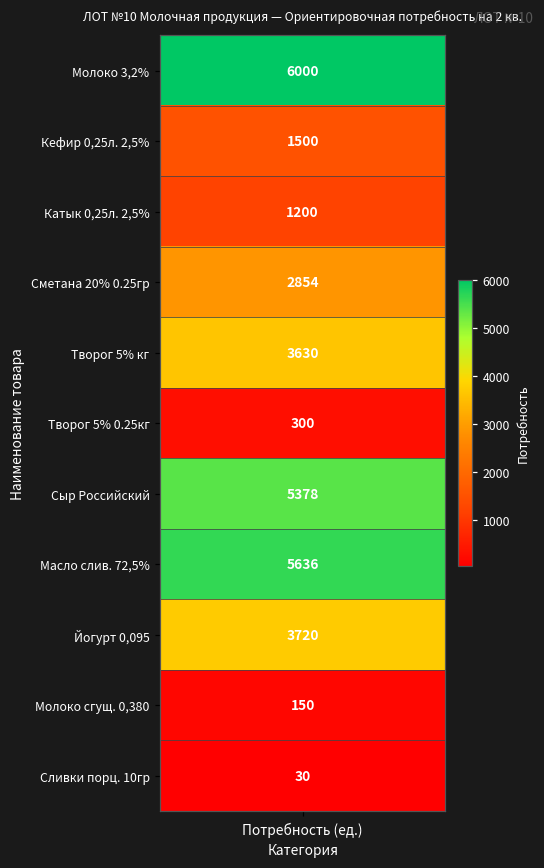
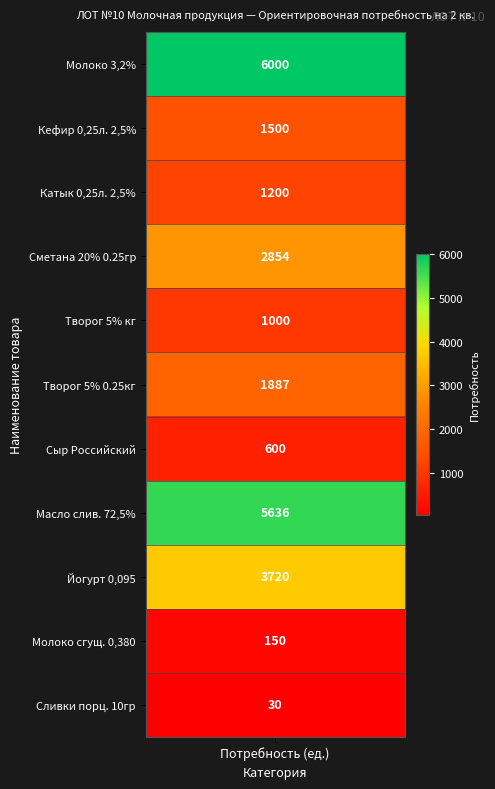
  {
    "Молоко 3,2%": {
      "Потребность (ед.)": 6000
    },
    "Кефир 0,25л. 2,5%": {
      "Потребность (ед.)": 1500
    },
    "Катык 0,25л. 2,5%": {
      "Потребность (ед.)": 1200
    },
    "Сметана 20% 0.25гр": {
      "Потребность (ед.)": 2854
    },
    "Творог 5% кг": {
-     "Потребность (ед.)": 3630
+     "Потребность (ед.)": 1000
    },
    "Творог 5% 0.25кг": {
-     "Потребность (ед.)": 300
+     "Потребность (ед.)": 1887
    },
    "Сыр Российский": {
-     "Потребность (ед.)": 5378
+     "Потребность (ед.)": 600
    },
    "Масло слив. 72,5%": {
      "Потребность (ед.)": 5636
    },
    "Йогурт 0,095": {
      "Потребность (ед.)": 3720
    },
    "Молоко сгущ. 0,380": {
      "Потребность (ед.)": 150
    },
    "Сливки порц. 10гр": {
      "Потребность (ед.)": 30
    }
  }
